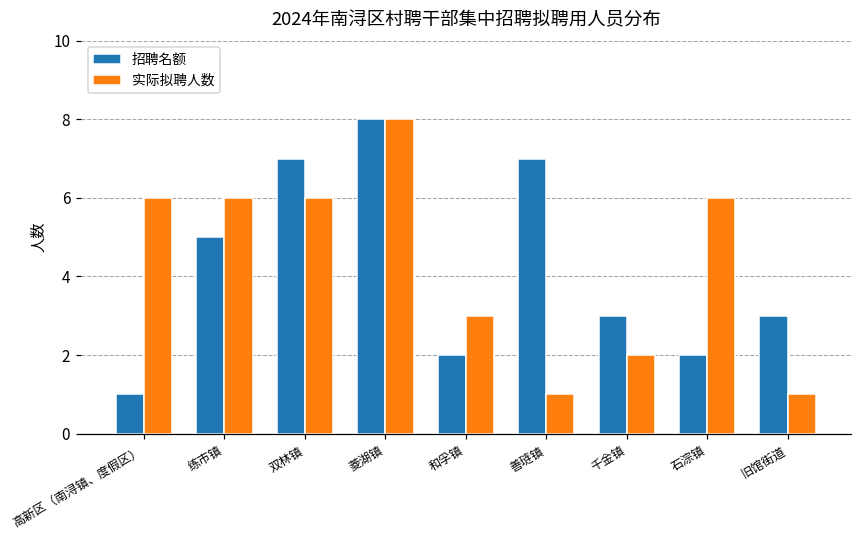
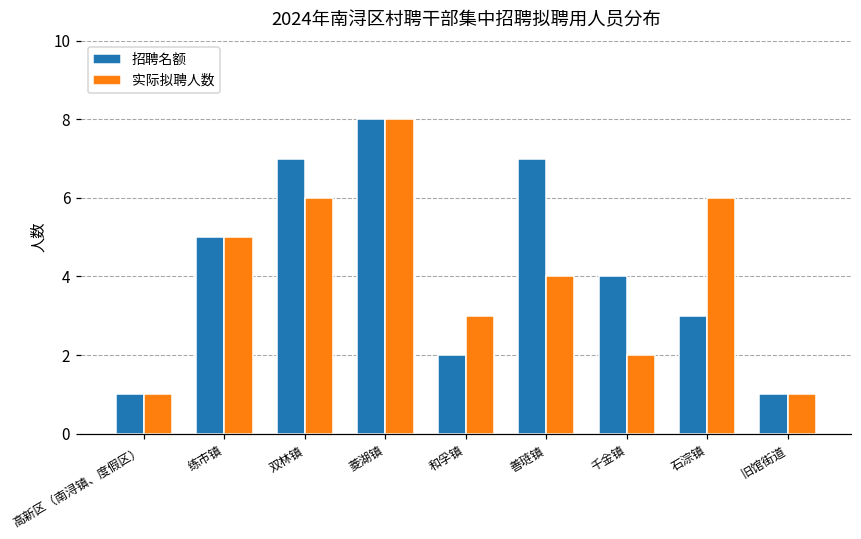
  {
    "招聘名额": {
      "高新区（南浔镇、度假区）": 1,
      "练市镇": 5,
      "双林镇": 7,
      "菱湖镇": 8,
      "和孚镇": 2,
      "善琏镇": 7,
-     "千金镇": 3,
-     "石淙镇": 2,
-     "旧馆街道": 3
+     "千金镇": 4,
+     "石淙镇": 3,
+     "旧馆街道": 1
    },
    "实际拟聘人数": {
-     "高新区（南浔镇、度假区）": 6,
-     "练市镇": 6,
+     "高新区（南浔镇、度假区）": 1,
+     "练市镇": 5,
      "双林镇": 6,
      "菱湖镇": 8,
      "和孚镇": 3,
-     "善琏镇": 1,
+     "善琏镇": 4,
      "千金镇": 2,
      "石淙镇": 6,
      "旧馆街道": 1
    }
  }
